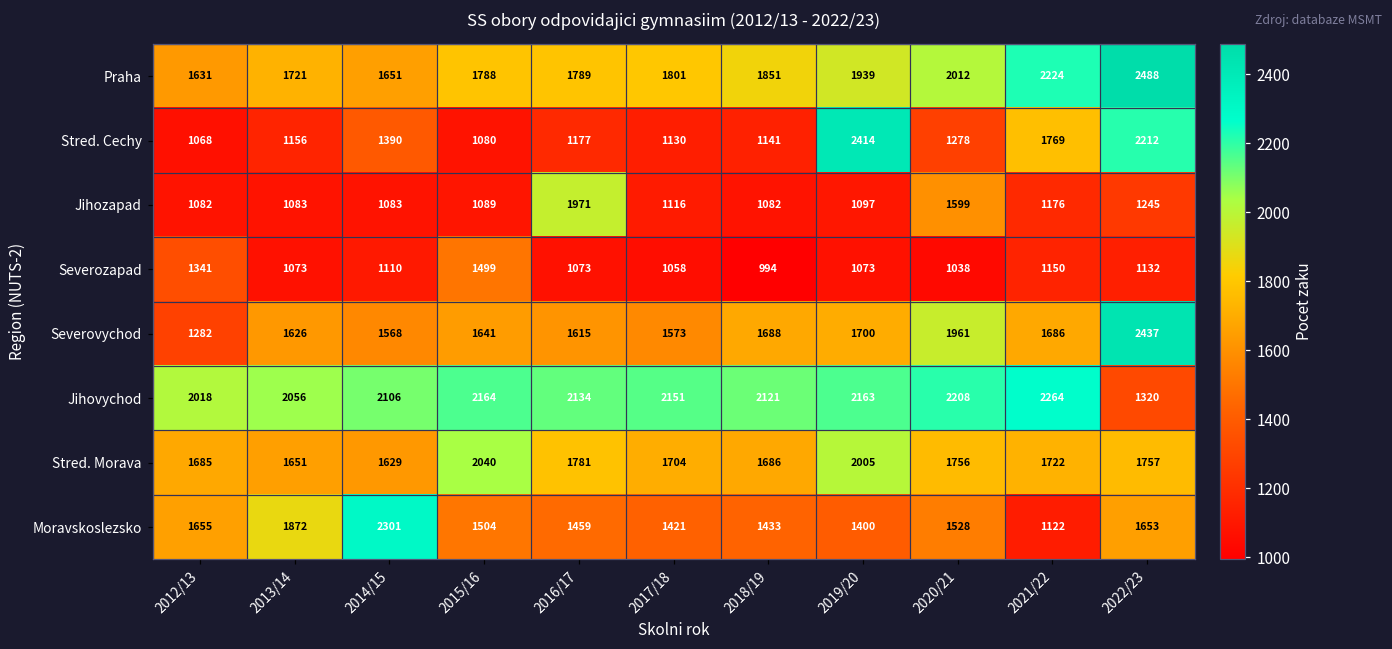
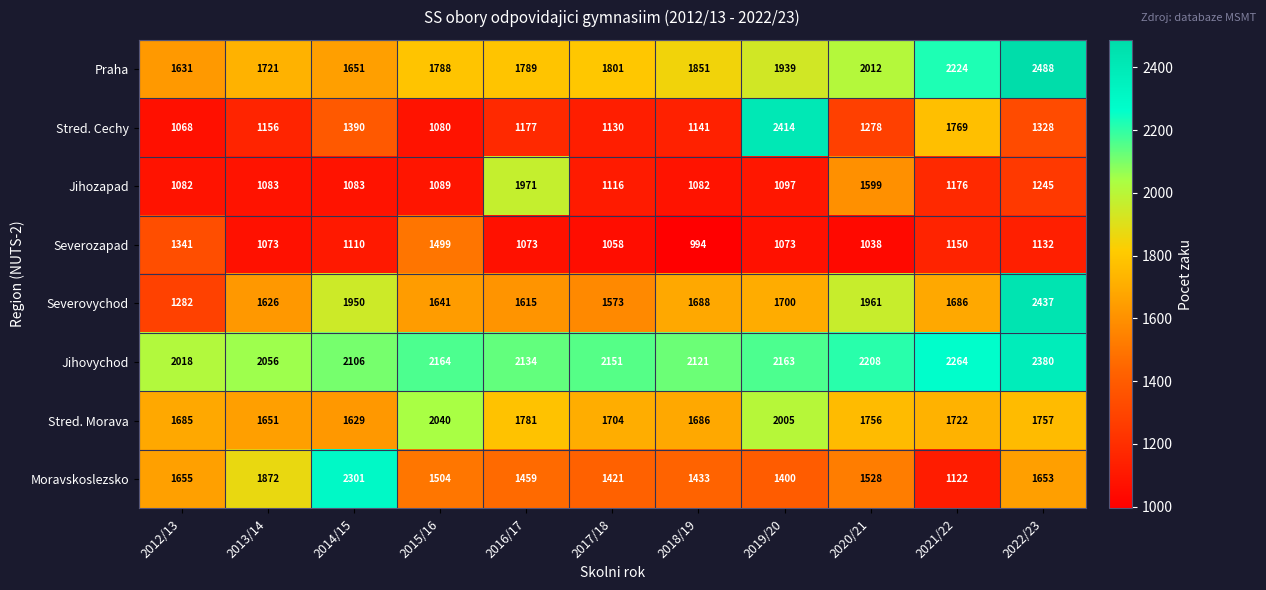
  {
    "Praha": {
      "2012/13": 1631,
      "2013/14": 1721,
      "2014/15": 1651,
      "2015/16": 1788,
      "2016/17": 1789,
      "2017/18": 1801,
      "2018/19": 1851,
      "2019/20": 1939,
      "2020/21": 2012,
      "2021/22": 2224,
      "2022/23": 2488
    },
    "Stred. Cechy": {
      "2012/13": 1068,
      "2013/14": 1156,
      "2014/15": 1390,
      "2015/16": 1080,
      "2016/17": 1177,
      "2017/18": 1130,
      "2018/19": 1141,
      "2019/20": 2414,
      "2020/21": 1278,
      "2021/22": 1769,
-     "2022/23": 2212
+     "2022/23": 1328
    },
    "Jihozapad": {
      "2012/13": 1082,
      "2013/14": 1083,
      "2014/15": 1083,
      "2015/16": 1089,
      "2016/17": 1971,
      "2017/18": 1116,
      "2018/19": 1082,
      "2019/20": 1097,
      "2020/21": 1599,
      "2021/22": 1176,
      "2022/23": 1245
    },
    "Severozapad": {
      "2012/13": 1341,
      "2013/14": 1073,
      "2014/15": 1110,
      "2015/16": 1499,
      "2016/17": 1073,
      "2017/18": 1058,
      "2018/19": 994,
      "2019/20": 1073,
      "2020/21": 1038,
      "2021/22": 1150,
      "2022/23": 1132
    },
    "Severovychod": {
      "2012/13": 1282,
      "2013/14": 1626,
-     "2014/15": 1568,
+     "2014/15": 1950,
      "2015/16": 1641,
      "2016/17": 1615,
      "2017/18": 1573,
      "2018/19": 1688,
      "2019/20": 1700,
      "2020/21": 1961,
      "2021/22": 1686,
      "2022/23": 2437
    },
    "Jihovychod": {
      "2012/13": 2018,
      "2013/14": 2056,
      "2014/15": 2106,
      "2015/16": 2164,
      "2016/17": 2134,
      "2017/18": 2151,
      "2018/19": 2121,
      "2019/20": 2163,
      "2020/21": 2208,
      "2021/22": 2264,
-     "2022/23": 1320
+     "2022/23": 2380
    },
    "Stred. Morava": {
      "2012/13": 1685,
      "2013/14": 1651,
      "2014/15": 1629,
      "2015/16": 2040,
      "2016/17": 1781,
      "2017/18": 1704,
      "2018/19": 1686,
      "2019/20": 2005,
      "2020/21": 1756,
      "2021/22": 1722,
      "2022/23": 1757
    },
    "Moravskoslezsko": {
      "2012/13": 1655,
      "2013/14": 1872,
      "2014/15": 2301,
      "2015/16": 1504,
      "2016/17": 1459,
      "2017/18": 1421,
      "2018/19": 1433,
      "2019/20": 1400,
      "2020/21": 1528,
      "2021/22": 1122,
      "2022/23": 1653
    }
  }
